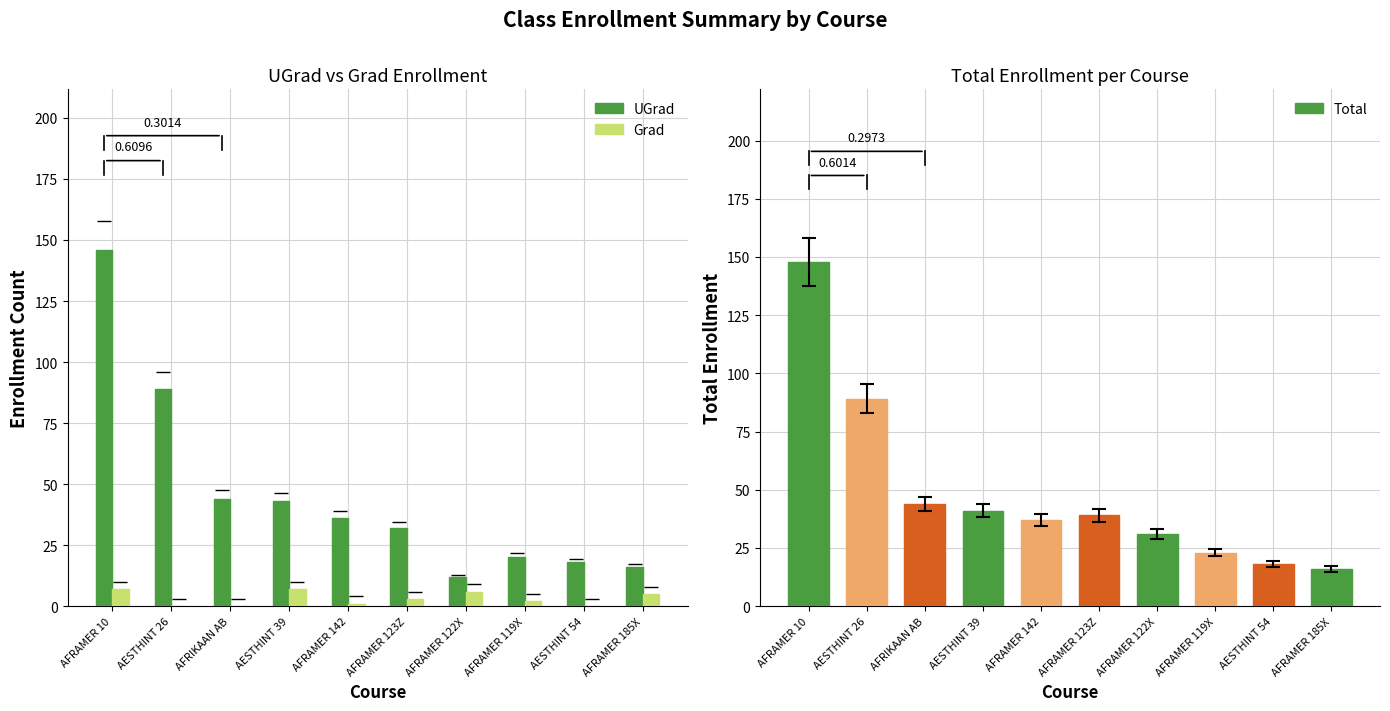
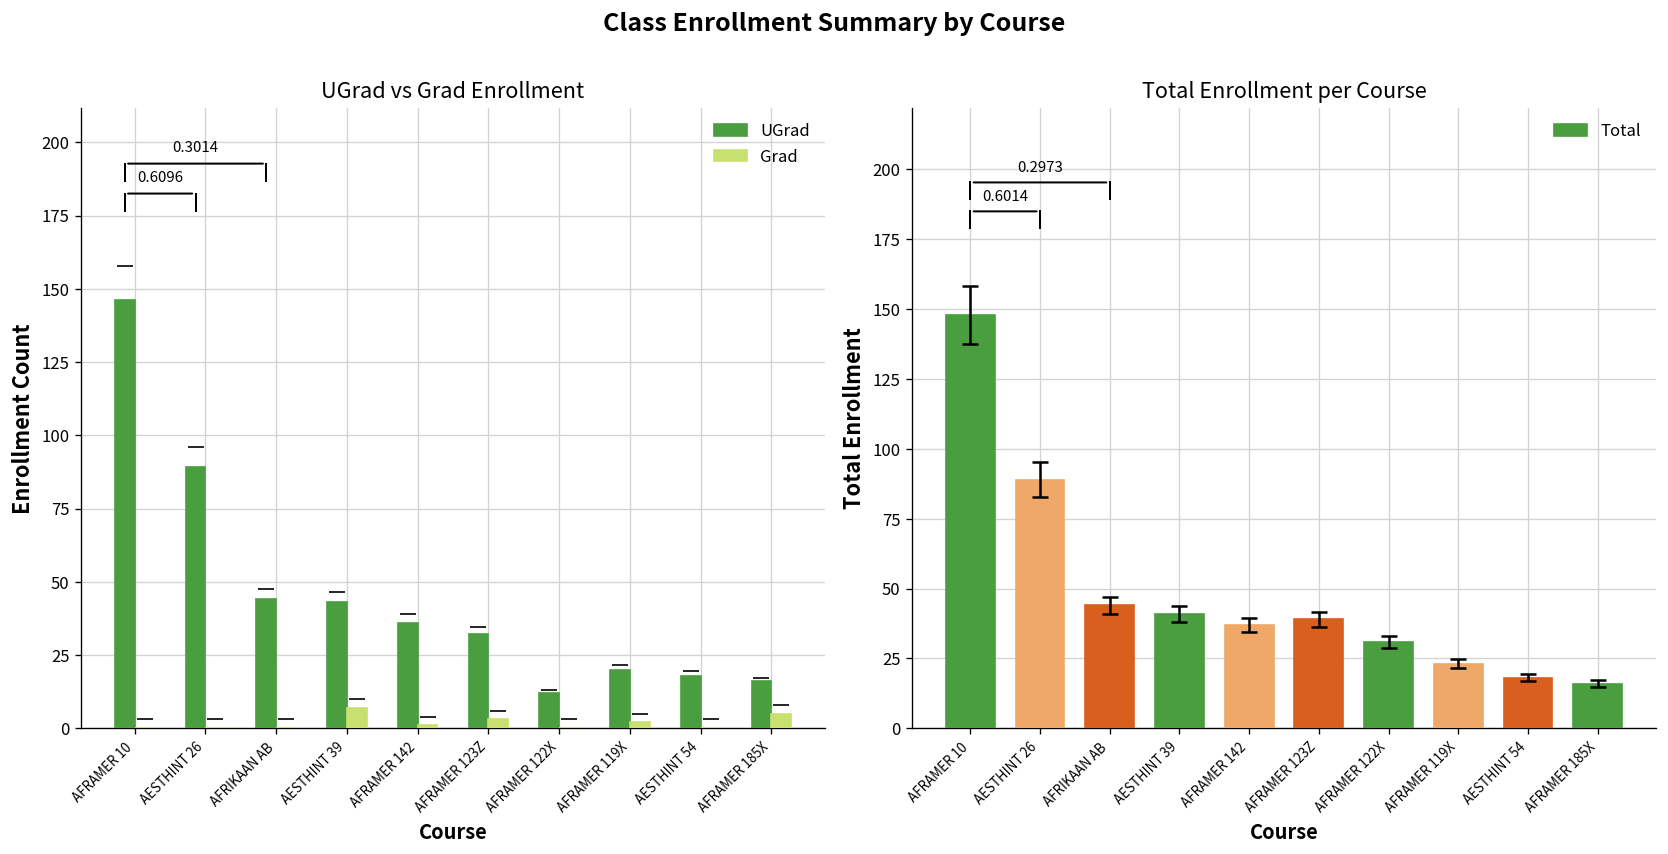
  {
    "UGrad vs Grad Enrollment": {
      "UGrad": {
        "AFRAMER 10": 146,
        "AESTHINT 26": 89,
        "AFRIKAAN AB": 44,
        "AESTHINT 39": 43,
        "AFRAMER 142": 36,
        "AFRAMER 123Z": 32,
        "AFRAMER 122X": 12,
        "AFRAMER 119X": 20,
        "AESTHINT 54": 18,
        "AFRAMER 185X": 16
      },
      "Grad": {
-       "AFRAMER 10": 7,
+       "AFRAMER 10": 0,
        "AESTHINT 26": 0,
        "AFRIKAAN AB": 0,
        "AESTHINT 39": 7,
        "AFRAMER 123Z": 3,
-       "AFRAMER 122X": 6,
+       "AFRAMER 122X": 0,
        "AFRAMER 119X": 2,
        "AESTHINT 54": 0,
        "AFRAMER 185X": 5
      }
    },
    "Total Enrollment per Course": {
      "Total": {
        "AFRAMER 10": 148,
        "AESTHINT 26": 89,
        "AFRIKAAN AB": 44,
        "AESTHINT 39": 41,
        "AFRAMER 142": 37,
        "AFRAMER 123Z": 39,
        "AFRAMER 122X": 31,
        "AFRAMER 119X": 23,
        "AESTHINT 54": 18,
        "AFRAMER 185X": 16
      }
    }
  }
